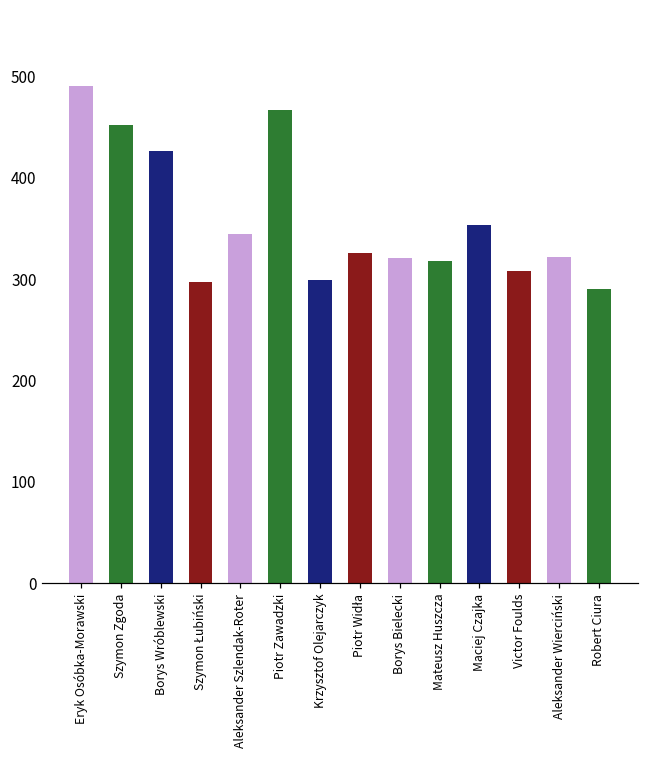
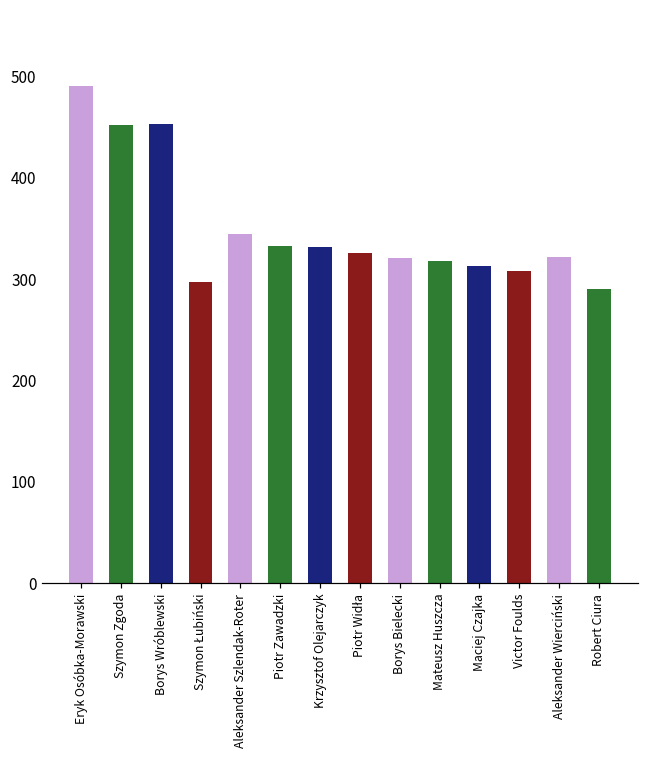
  {
    "Eryk Osóbka-Morawski": 490,
    "Szymon Zgoda": 450,
-   "Borys Wróblewski": 430,
+   "Borys Wróblewski": 450,
    "Szymon Łubiński": 300,
    "Aleksander Szlendak-Roter": 350,
-   "Piotr Zawadzki": 470,
-   "Krzysztof Olejarczyk": 300,
+   "Piotr Zawadzki": 330,
+   "Krzysztof Olejarczyk": 330,
    "Piotr Widła": 330,
    "Borys Bielecki": 320,
    "Mateusz Huszcza": 320,
-   "Maciej Czajka": 350,
+   "Maciej Czajka": 310,
    "Victor Foulds": 310,
    "Aleksander Wierciński": 320,
    "Robert Ciura": 290
  }
